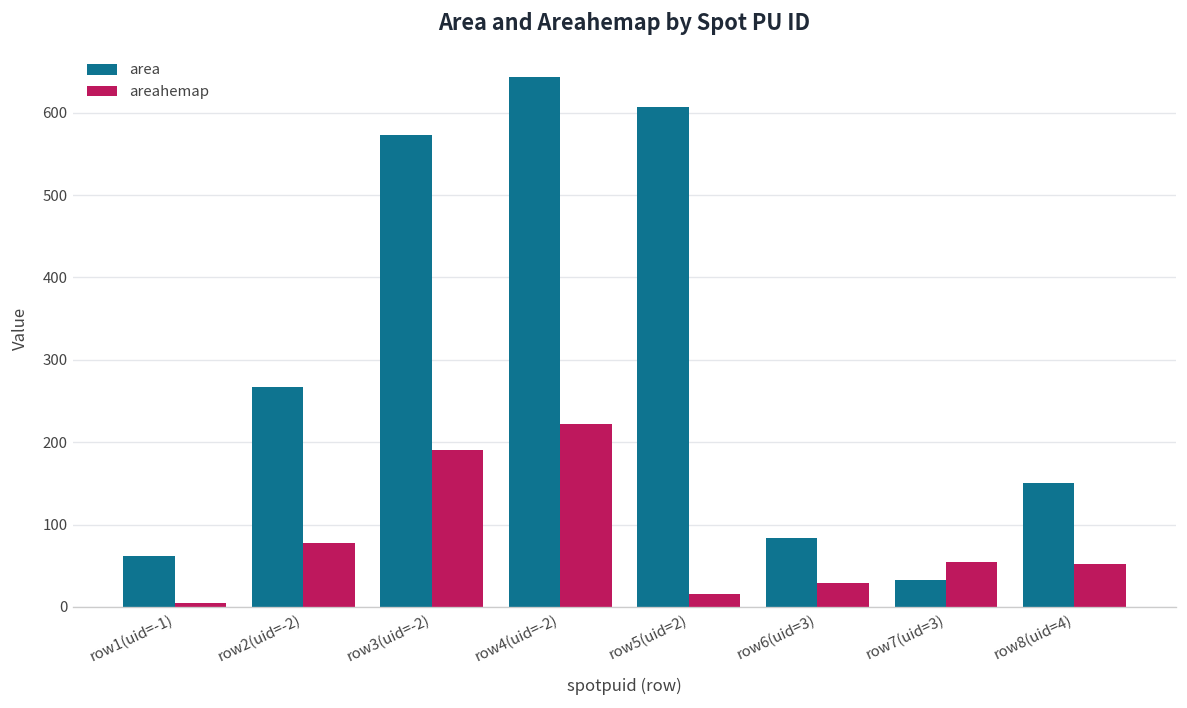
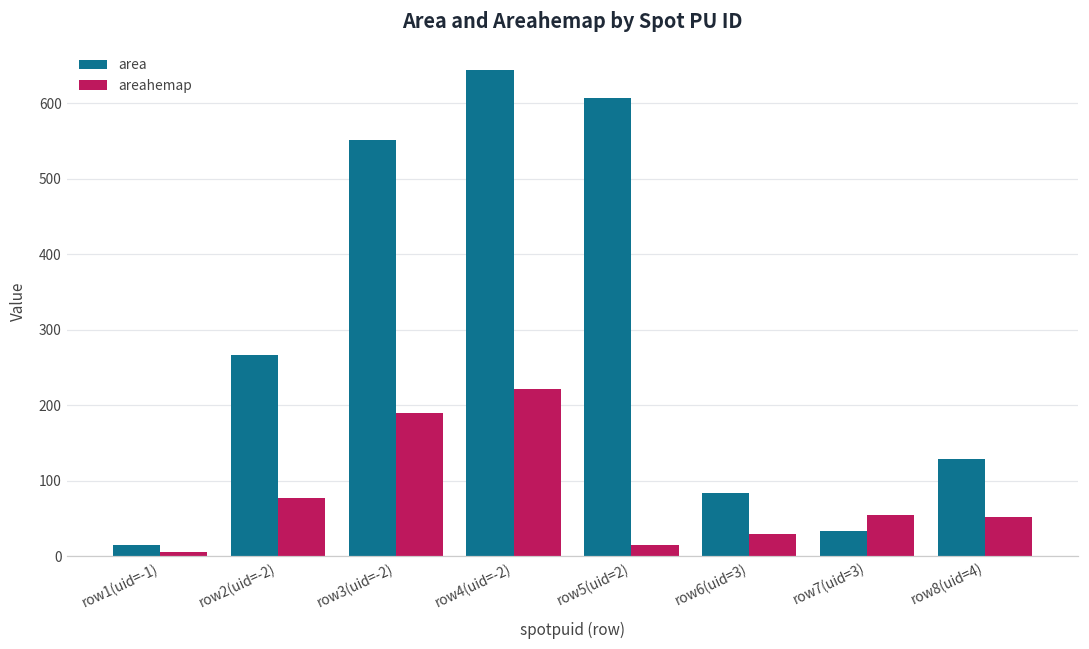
  {
    "area": {
-     "row1(uid=-1)": 60,
+     "row1(uid=-1)": 20,
      "row2(uid=-2)": 270,
-     "row3(uid=-2)": 570,
+     "row3(uid=-2)": 550,
      "row4(uid=-2)": 640,
      "row5(uid=2)": 610,
      "row6(uid=3)": 80,
      "row7(uid=3)": 30,
-     "row8(uid=4)": 150
+     "row8(uid=4)": 130
    },
    "areahemap": {
      "row1(uid=-1)": 10,
      "row2(uid=-2)": 80,
      "row3(uid=-2)": 190,
      "row4(uid=-2)": 220,
      "row5(uid=2)": 20,
      "row6(uid=3)": 30,
      "row7(uid=3)": 50,
      "row8(uid=4)": 50
    }
  }
